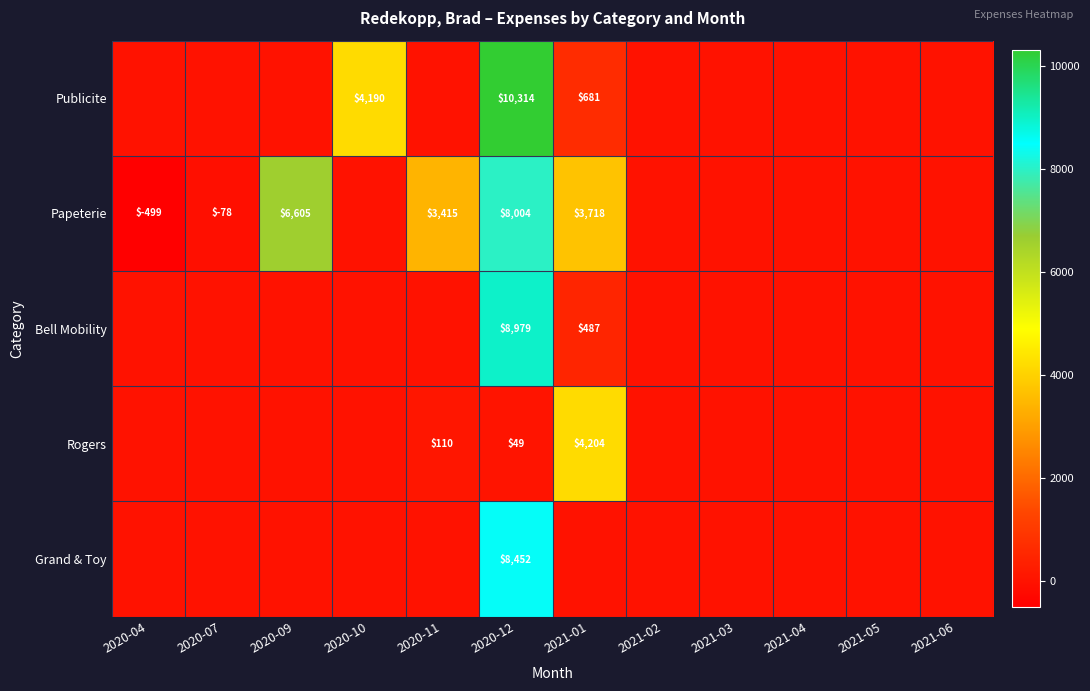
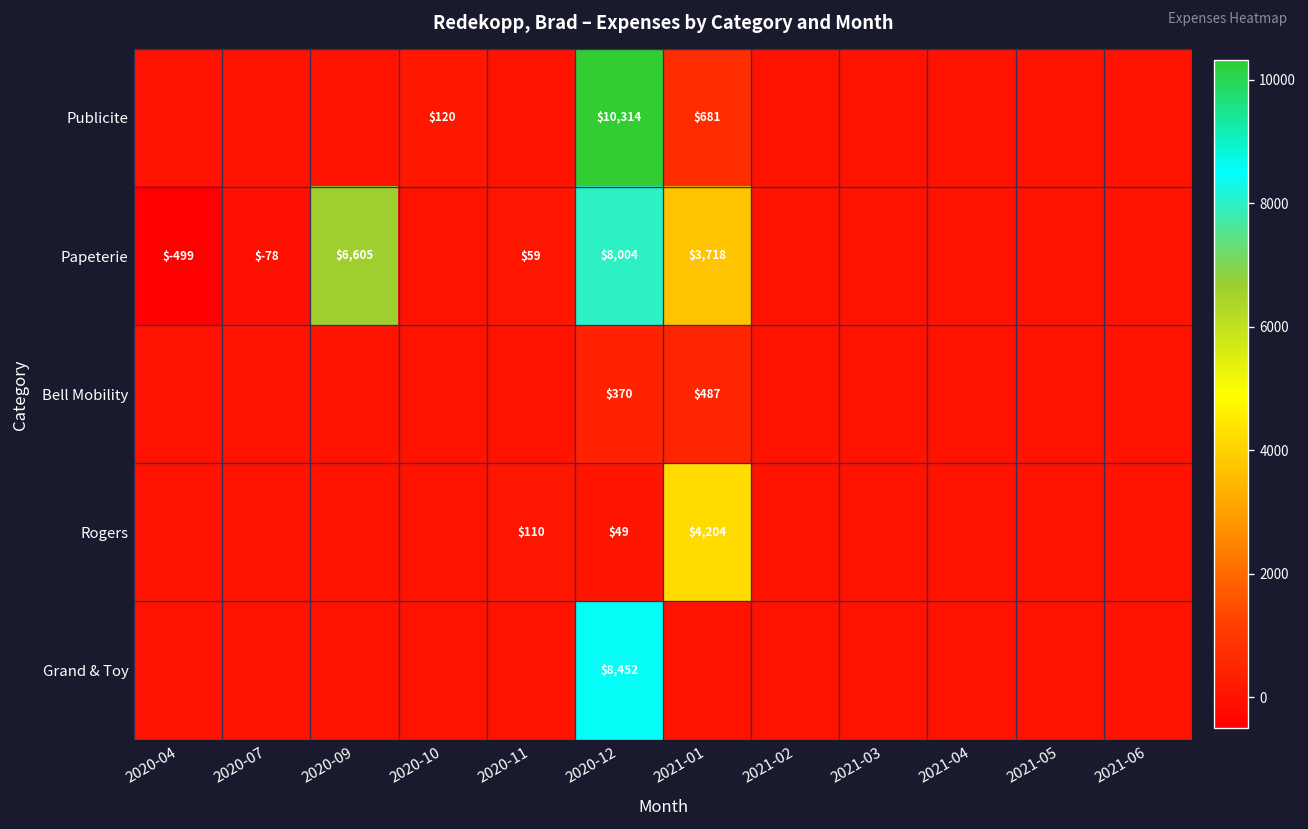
  {
    "Publicite": {
-     "2020-10": "$4,190",
+     "2020-10": "$120",
      "2020-12": "$10,314",
      "2021-01": "$681"
    },
    "Papeterie": {
      "2020-04": "$-499",
      "2020-07": "$-78",
      "2020-09": "$6,605",
-     "2020-11": "$3,415",
+     "2020-11": "$59",
      "2020-12": "$8,004",
      "2021-01": "$3,718"
    },
    "Bell Mobility": {
-     "2020-12": "$8,979",
+     "2020-12": "$370",
      "2021-01": "$487"
    },
    "Rogers": {
      "2020-11": "$110",
      "2020-12": "$49",
      "2021-01": "$4,204"
    },
    "Grand & Toy": {
      "2020-12": "$8,452"
    }
  }
